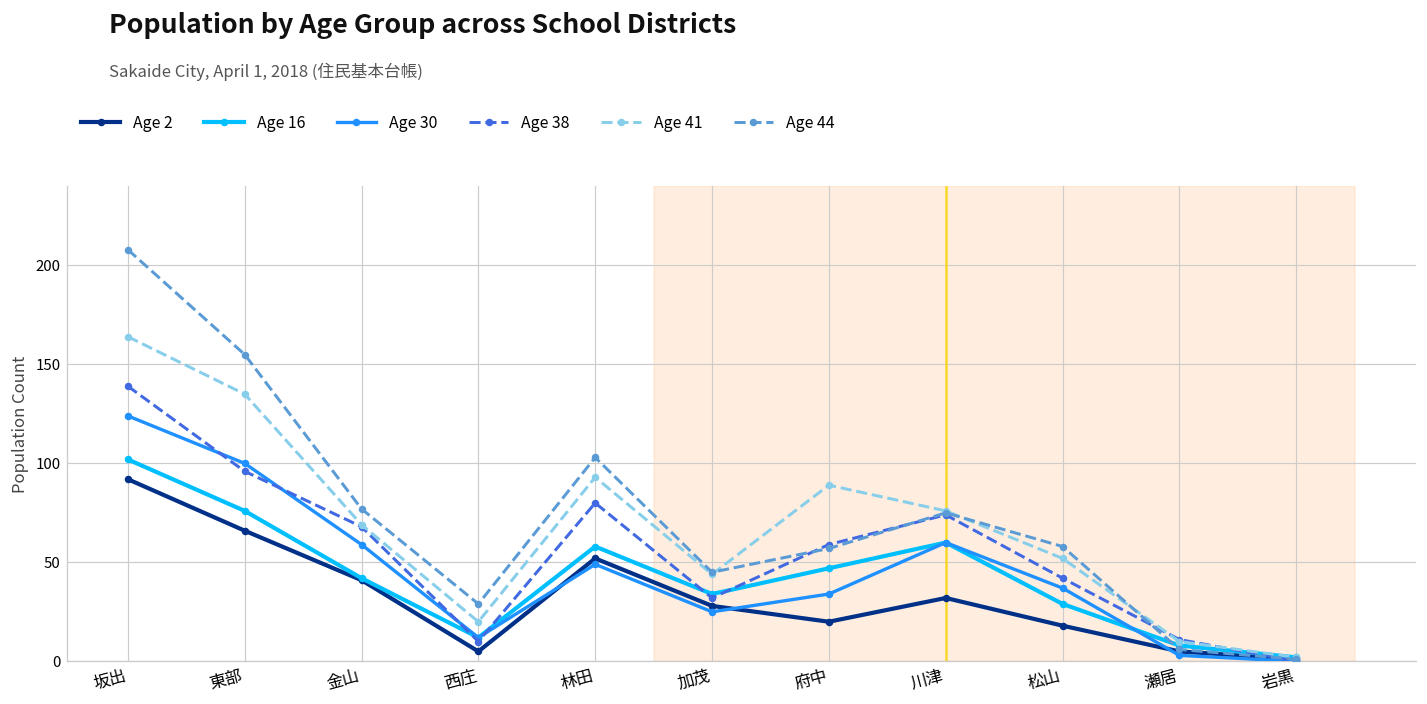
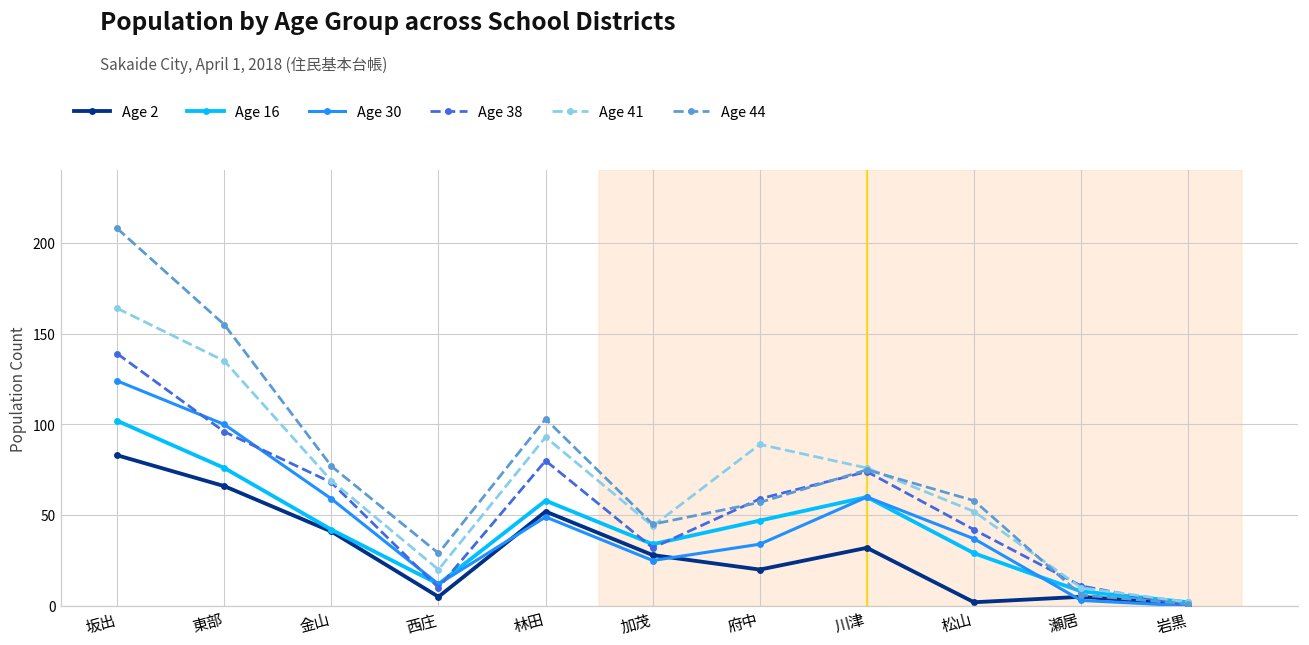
  {
    "Age 2": {
-     "坂出": 92,
+     "坂出": 83,
      "東部": 66,
      "西庄": 5,
      "林田": 52,
      "加茂": 28,
      "府中": 20,
      "川津": 32,
-     "松山": 18
+     "松山": 2
    },
    "Age 41": {
      "坂出": 164,
      "東部": 135,
      "西庄": 20,
      "林田": 93,
      "府中": 89,
      "松山": 52
    }
  }
